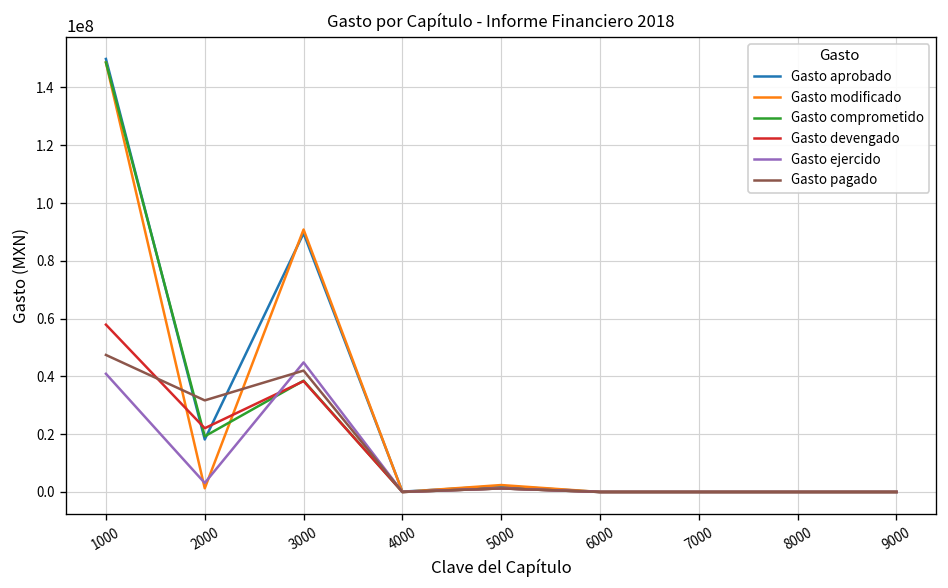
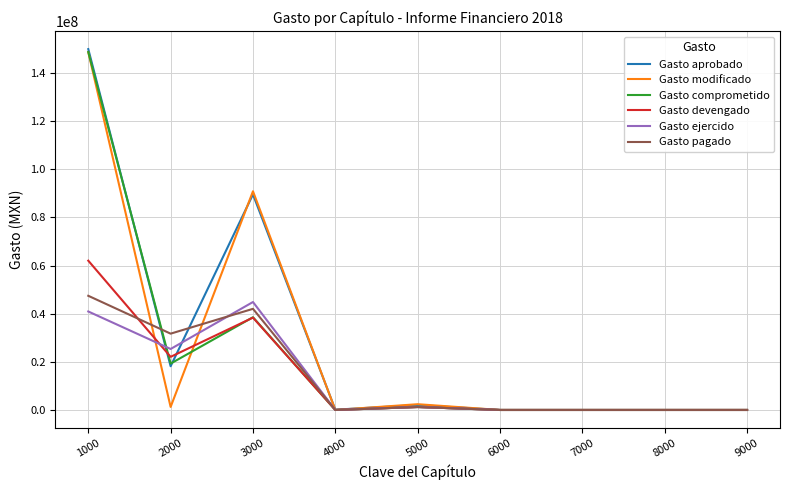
  {
    "Gasto aprobado": {
      "1000": 150000000,
      "2000": 18000000,
      "3000": 90000000
    },
    "Gasto modificado": {
      "2000": 1000000,
      "3000": 91000000
    },
    "Gasto comprometido": {
      "2000": 19000000
    },
    "Gasto devengado": {
-     "1000": 58000000,
+     "1000": 62000000,
      "2000": 22000000
    },
    "Gasto ejercido": {
      "1000": 41000000,
-     "2000": 3000000,
+     "2000": 25000000,
      "3000": 45000000
    },
    "Gasto pagado": {
      "1000": 47000000,
      "2000": 32000000,
      "3000": 42000000
    }
  }
